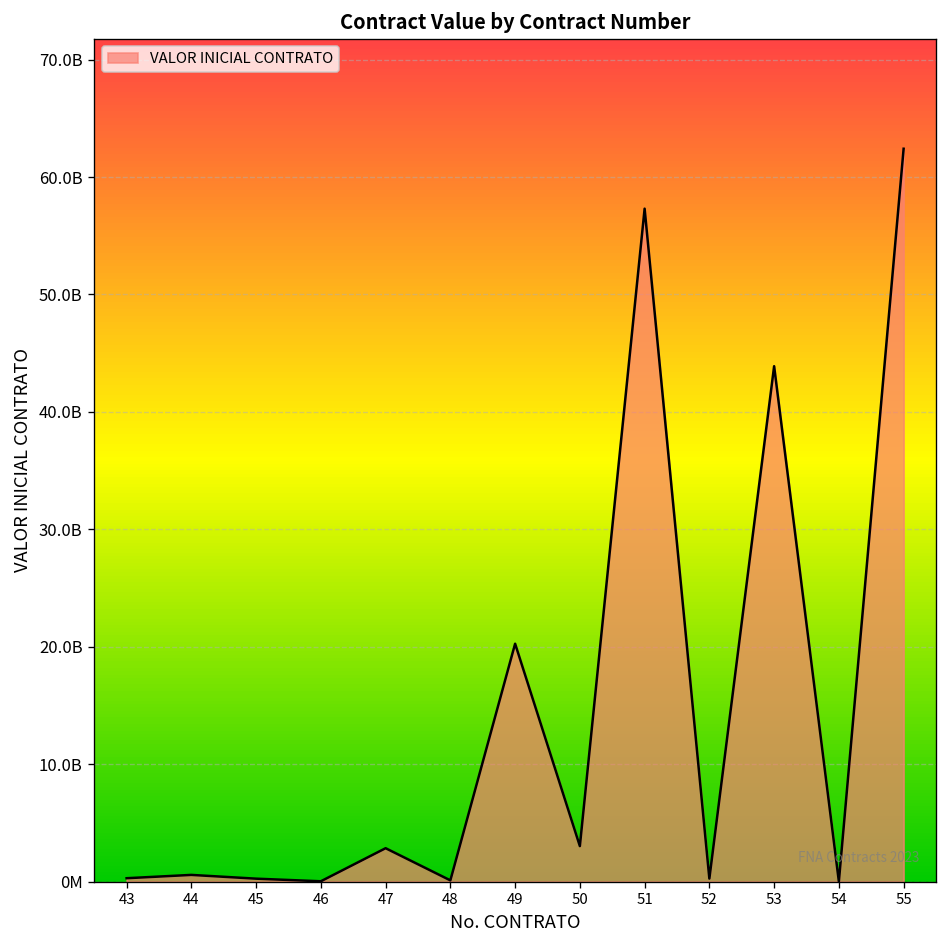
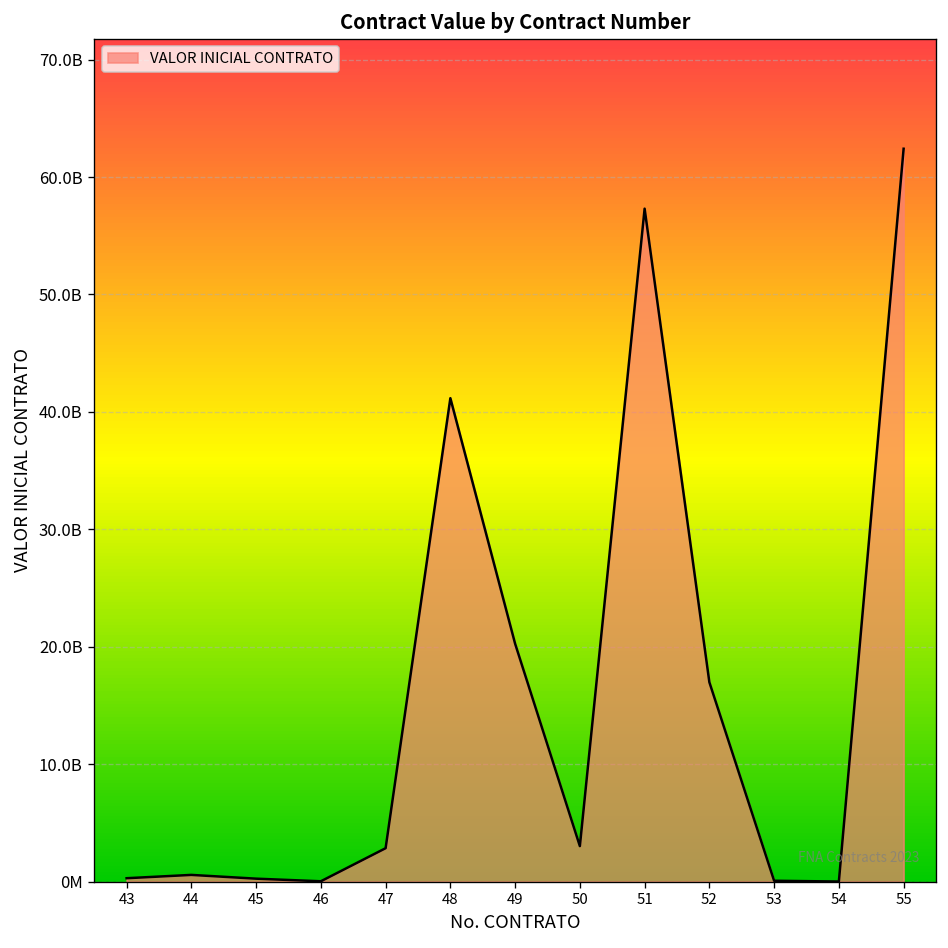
  {
    "43": 0,
    "44": 1000000000,
    "45": 0,
    "46": 0,
    "47": 3000000000,
-   "48": 0,
+   "48": 41000000000,
    "49": 20000000000,
    "50": 3000000000,
    "51": 57000000000,
-   "52": 0,
-   "53": 44000000000,
+   "52": 17000000000,
+   "53": 0,
    "55": 62000000000
  }
